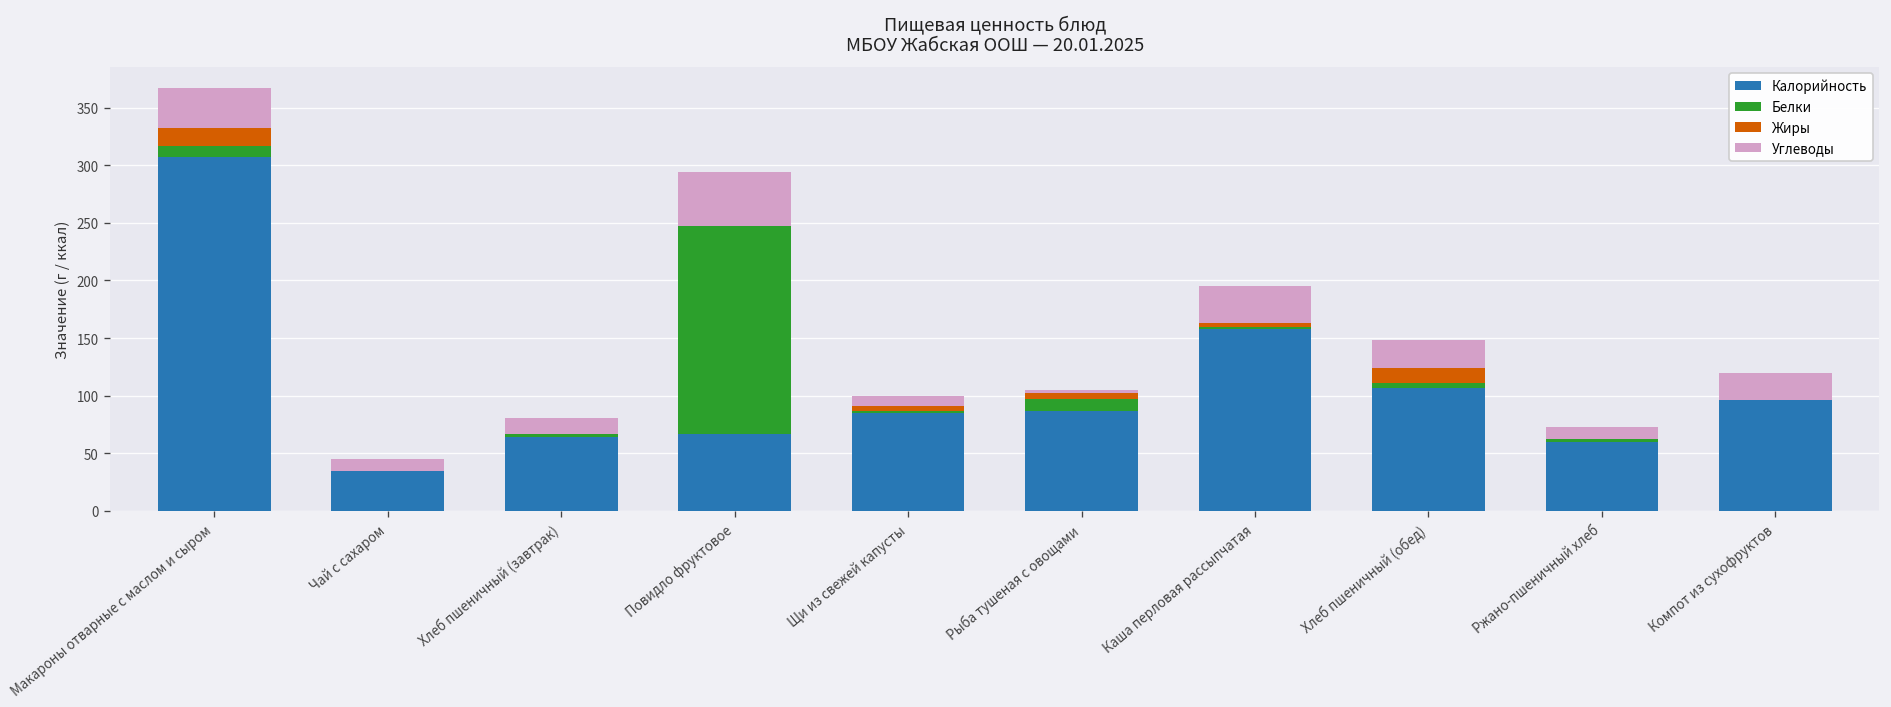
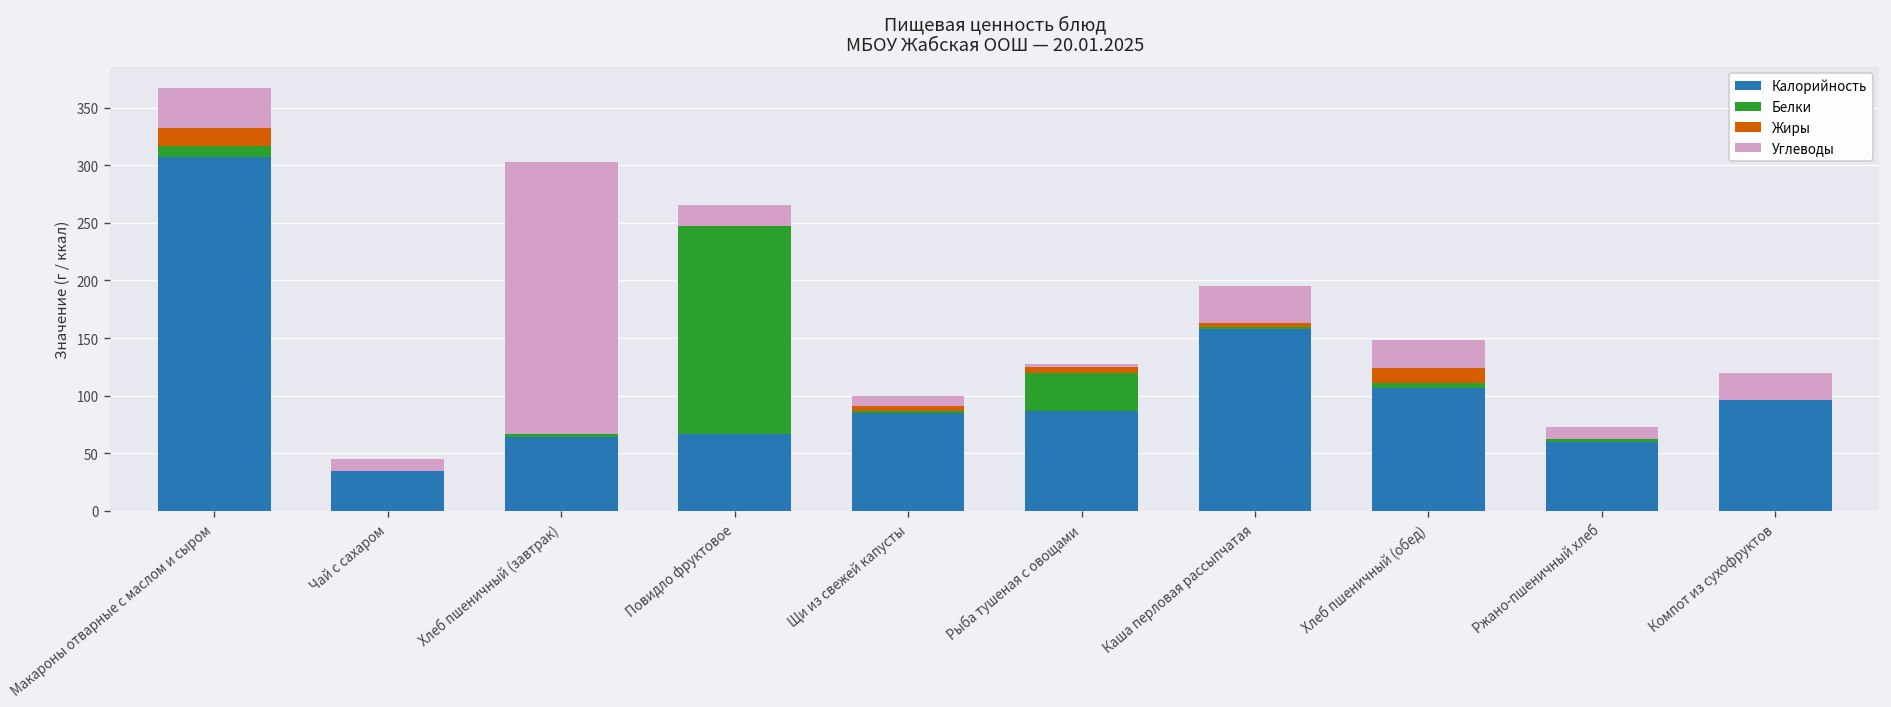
  {
    "Калорийность": {
      "Макароны отварные с маслом и сыром": 310,
      "Чай с сахаром": 40,
      "Хлеб пшеничный (завтрак)": 60,
      "Повидло фруктовое": 70,
      "Щи из свежей капусты": 80,
      "Рыба тушеная с овощами": 90,
      "Каша перловая рассыпчатая": 160,
      "Хлеб пшеничный (обед)": 110,
      "Ржано-пшеничный хлеб": 60,
      "Компот из сухофруктов": 100
    },
    "Белки": {
      "Макароны отварные с маслом и сыром": 10,
      "Чай с сахаром": 0,
      "Повидло фруктовое": 180,
-     "Рыба тушеная с овощами": 10,
+     "Рыба тушеная с овощами": 30,
      "Хлеб пшеничный (обед)": 0,
      "Компот из сухофруктов": 0
    },
    "Жиры": {
      "Макароны отварные с маслом и сыром": 20,
      "Чай с сахаром": 0,
      "Хлеб пшеничный (завтрак)": 0,
      "Повидло фруктовое": 0,
      "Щи из свежей капусты": 0,
      "Рыба тушеная с овощами": 10,
      "Каша перловая рассыпчатая": 0,
      "Хлеб пшеничный (обед)": 10,
      "Ржано-пшеничный хлеб": 0,
      "Компот из сухофруктов": 0
    },
    "Углеводы": {
      "Макароны отварные с маслом и сыром": 40,
      "Чай с сахаром": 10,
-     "Хлеб пшеничный (завтрак)": 10,
-     "Повидло фруктовое": 50,
+     "Хлеб пшеничный (завтрак)": 240,
+     "Повидло фруктовое": 20,
      "Щи из свежей капусты": 10,
      "Рыба тушеная с овощами": 0,
      "Каша перловая рассыпчатая": 30,
      "Хлеб пшеничный (обед)": 20,
      "Ржано-пшеничный хлеб": 10,
      "Компот из сухофруктов": 20
    }
  }
